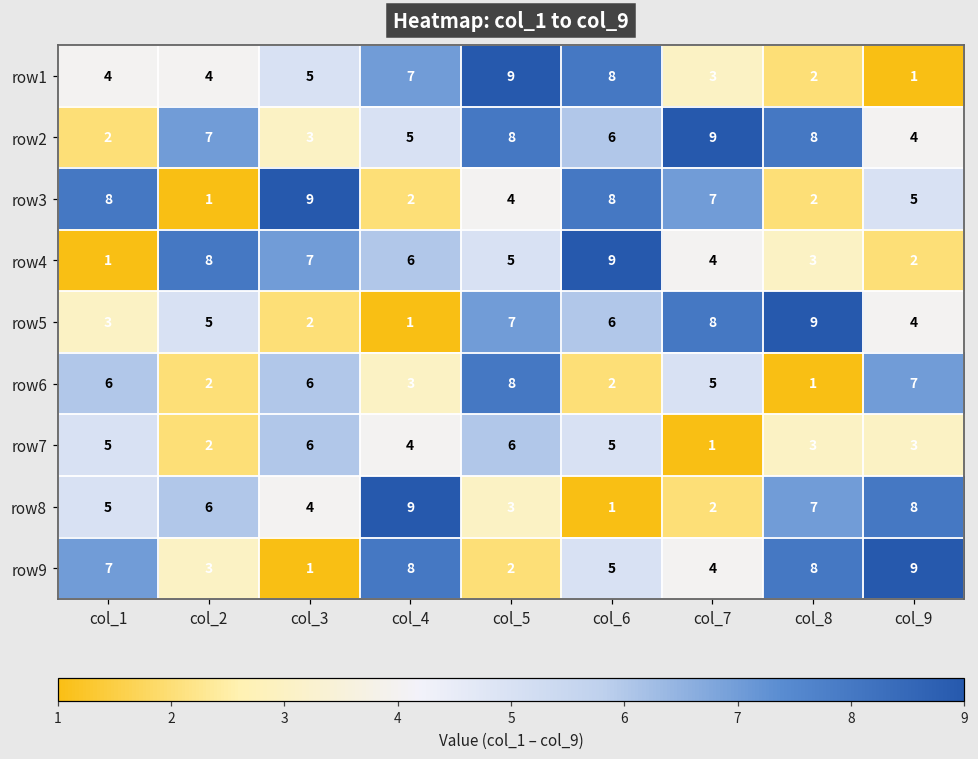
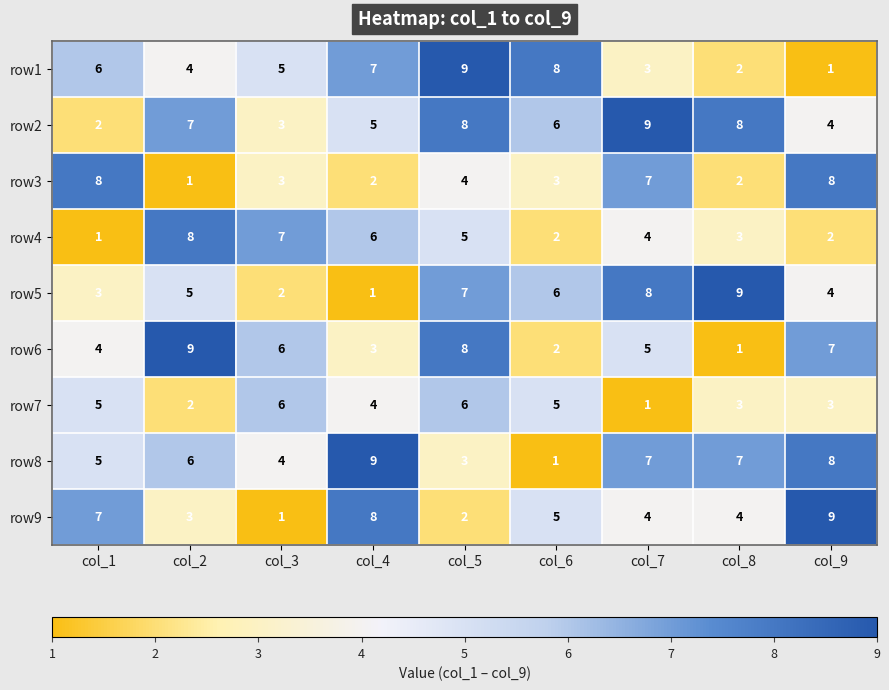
  {
    "row1": {
-     "col_1": 4,
+     "col_1": 6,
      "col_2": 4,
      "col_3": 5,
      "col_4": 7,
      "col_5": 9,
      "col_6": 8,
      "col_7": 3,
      "col_8": 2,
      "col_9": 1
    },
    "row2": {
      "col_1": 2,
      "col_2": 7,
      "col_3": 3,
      "col_4": 5,
      "col_5": 8,
      "col_6": 6,
      "col_7": 9,
      "col_8": 8,
      "col_9": 4
    },
    "row3": {
      "col_1": 8,
      "col_2": 1,
-     "col_3": 9,
+     "col_3": 3,
      "col_4": 2,
      "col_5": 4,
-     "col_6": 8,
+     "col_6": 3,
      "col_7": 7,
      "col_8": 2,
-     "col_9": 5
+     "col_9": 8
    },
    "row4": {
      "col_1": 1,
      "col_2": 8,
      "col_3": 7,
      "col_4": 6,
      "col_5": 5,
-     "col_6": 9,
+     "col_6": 2,
      "col_7": 4,
      "col_8": 3,
      "col_9": 2
    },
    "row5": {
      "col_1": 3,
      "col_2": 5,
      "col_3": 2,
      "col_4": 1,
      "col_5": 7,
      "col_6": 6,
      "col_7": 8,
      "col_8": 9,
      "col_9": 4
    },
    "row6": {
-     "col_1": 6,
-     "col_2": 2,
+     "col_1": 4,
+     "col_2": 9,
      "col_3": 6,
      "col_4": 3,
      "col_5": 8,
      "col_6": 2,
      "col_7": 5,
      "col_8": 1,
      "col_9": 7
    },
    "row7": {
      "col_1": 5,
      "col_2": 2,
      "col_3": 6,
      "col_4": 4,
      "col_5": 6,
      "col_6": 5,
      "col_7": 1,
      "col_8": 3,
      "col_9": 3
    },
    "row8": {
      "col_1": 5,
      "col_2": 6,
      "col_3": 4,
      "col_4": 9,
      "col_5": 3,
      "col_6": 1,
-     "col_7": 2,
+     "col_7": 7,
      "col_8": 7,
      "col_9": 8
    },
    "row9": {
      "col_1": 7,
      "col_2": 3,
      "col_3": 1,
      "col_4": 8,
      "col_5": 2,
      "col_6": 5,
      "col_7": 4,
-     "col_8": 8,
+     "col_8": 4,
      "col_9": 9
    }
  }
